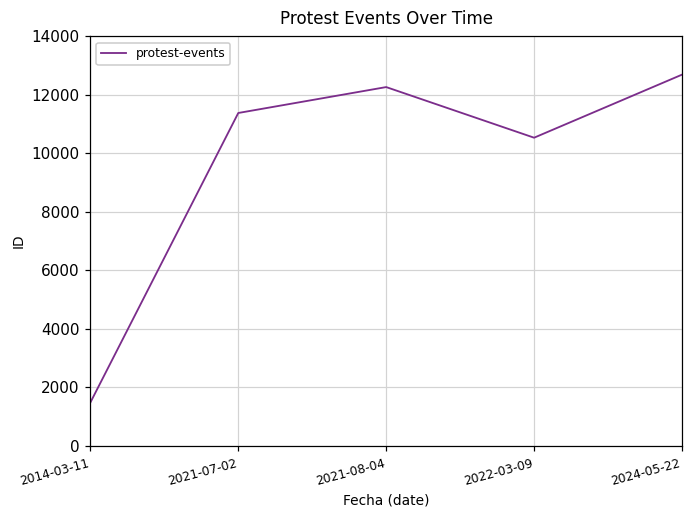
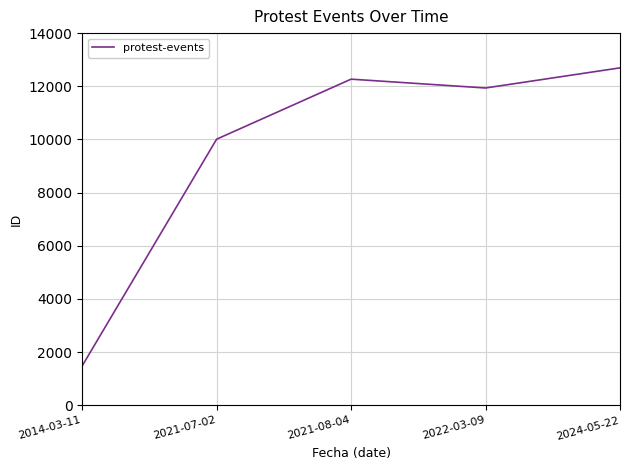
  {
    "2014-03-11": 1500,
-   "2021-07-02": 11400,
+   "2021-07-02": 10000,
    "2021-08-04": 12300,
-   "2022-03-09": 10500,
+   "2022-03-09": 11900,
    "2024-05-22": 12700
  }
